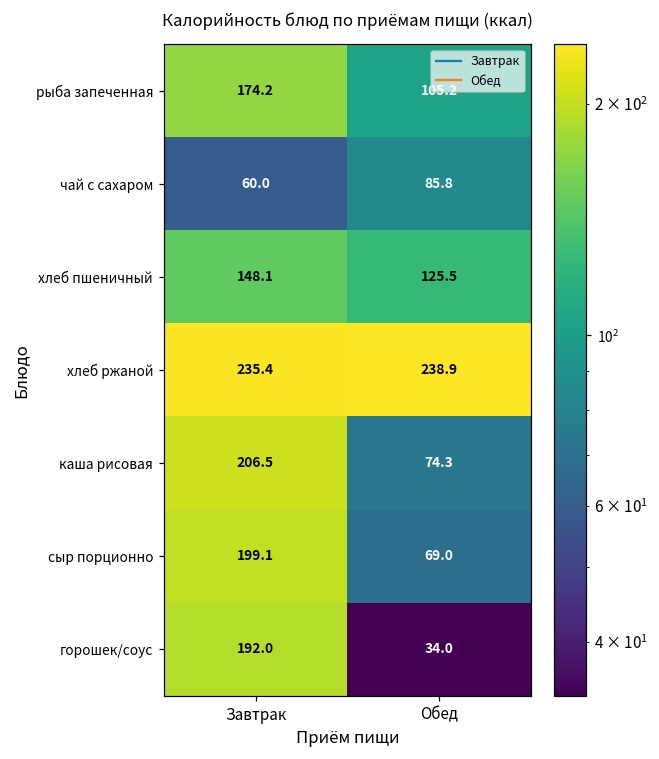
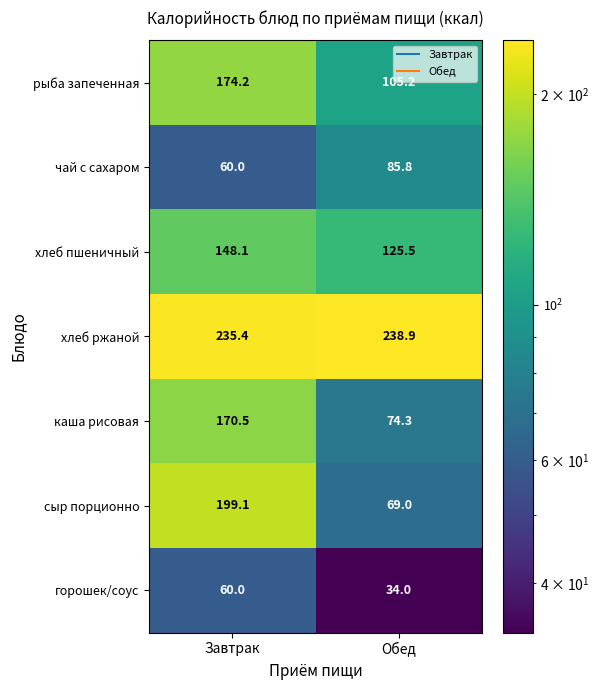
  {
    "рыба запеченная": {
      "Завтрак": 174.2
    },
    "чай с сахаром": {
      "Завтрак": 60.0,
      "Обед": 85.8
    },
    "хлеб пшеничный": {
      "Завтрак": 148.1,
      "Обед": 125.5
    },
    "хлеб ржаной": {
      "Завтрак": 235.4,
      "Обед": 238.9
    },
    "каша рисовая": {
-     "Завтрак": 206.5,
+     "Завтрак": 170.5,
      "Обед": 74.3
    },
    "сыр порционно": {
      "Завтрак": 199.1,
      "Обед": 69.0
    },
    "горошек/соус": {
-     "Завтрак": 192.0,
+     "Завтрак": 60.0,
      "Обед": 34.0
    }
  }
